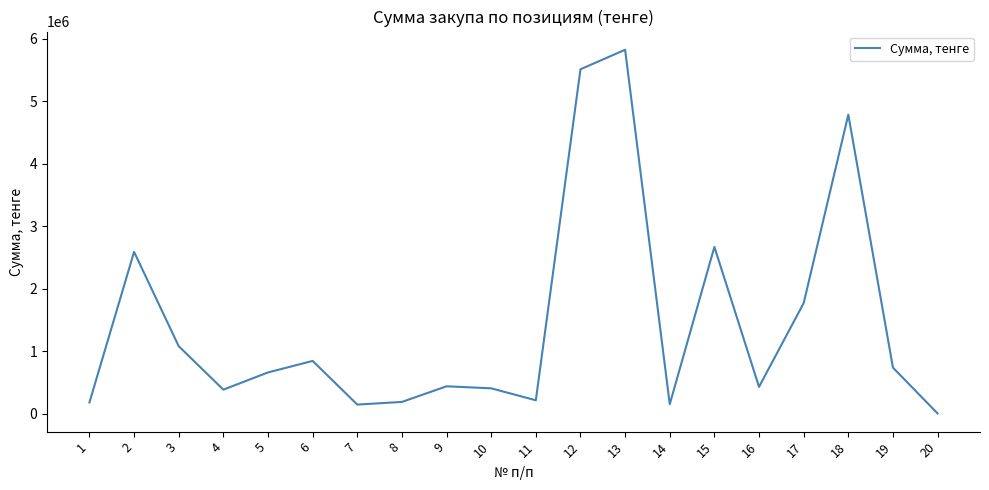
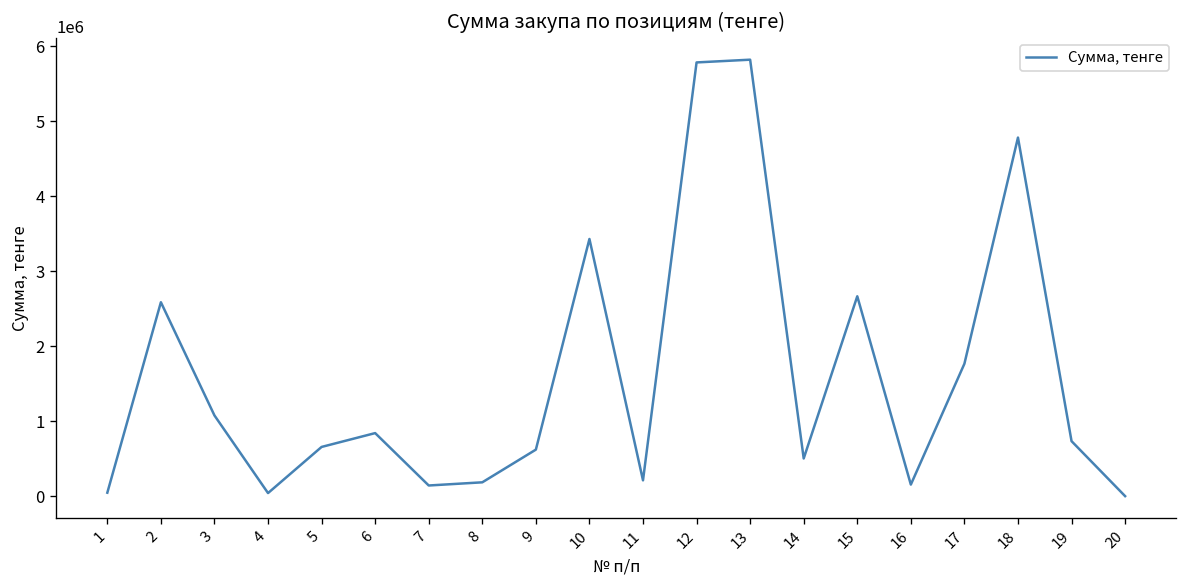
  {
-   "1": 200000,
+   "1": 0,
    "2": 2600000,
    "3": 1100000,
-   "4": 400000,
+   "4": 0,
    "5": 700000,
    "6": 800000,
    "7": 100000,
    "8": 200000,
-   "9": 400000,
-   "10": 400000,
+   "9": 600000,
+   "10": 3400000,
    "11": 200000,
-   "12": 5500000,
+   "12": 5800000,
    "13": 5800000,
-   "14": 200000,
+   "14": 500000,
    "15": 2700000,
-   "16": 400000,
+   "16": 200000,
    "17": 1800000,
    "18": 4800000,
    "19": 700000,
    "20": 0
  }
